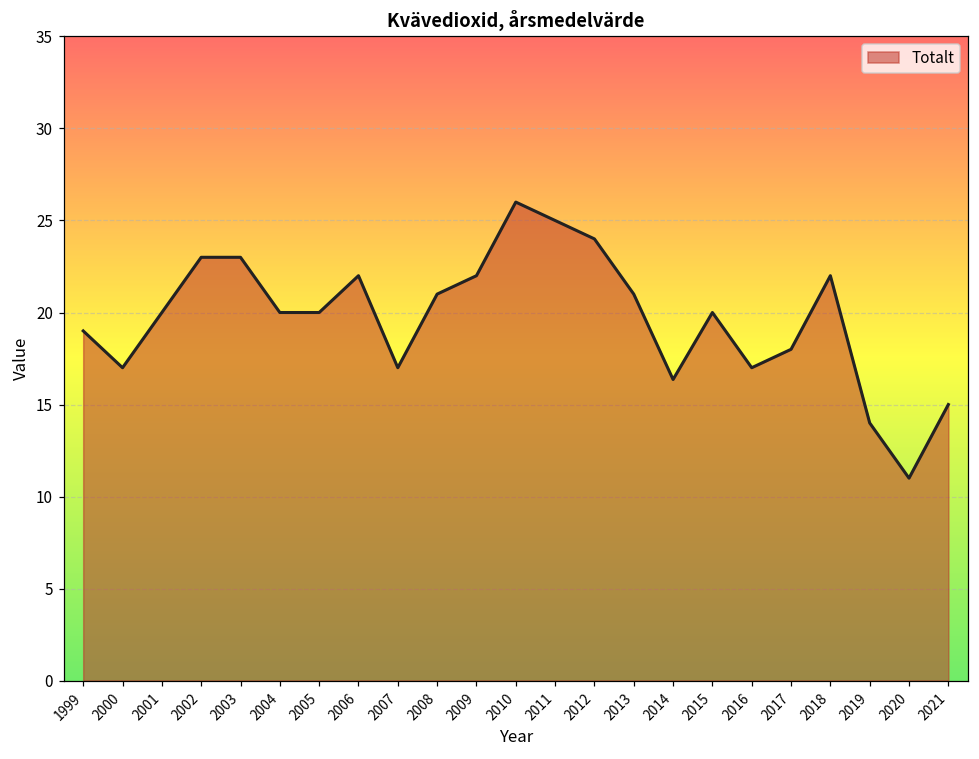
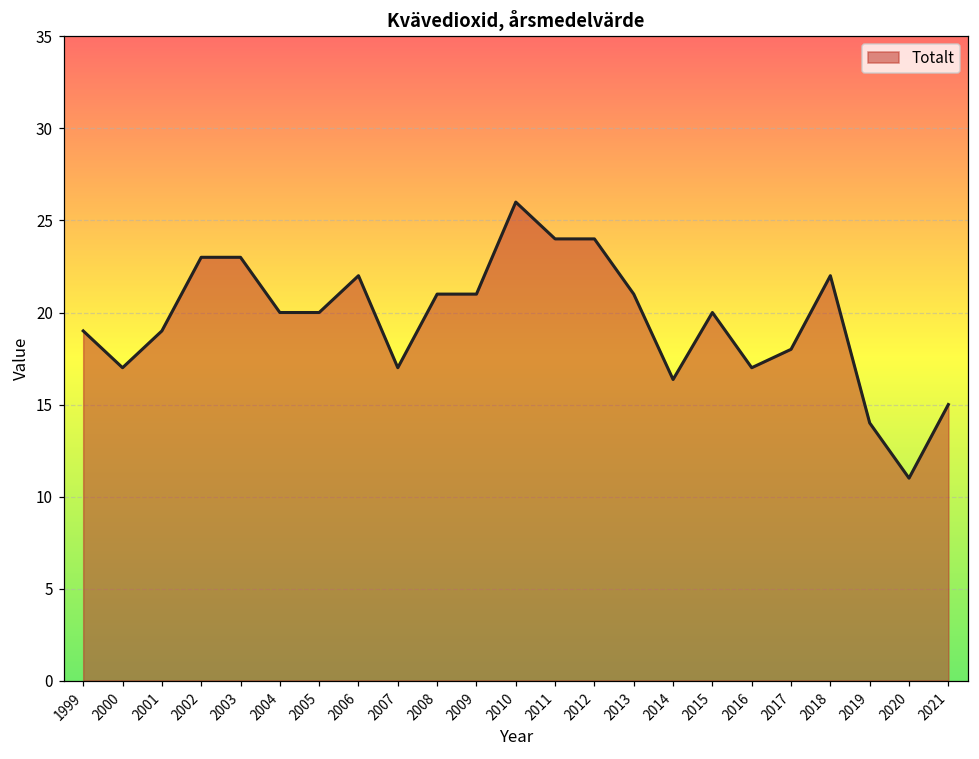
  {
    "1999": 19,
    "2000": 17,
-   "2001": 20,
+   "2001": 19,
    "2002": 23,
    "2003": 23,
    "2004": 20,
    "2005": 20,
    "2006": 22,
    "2007": 17,
    "2008": 21,
-   "2009": 22,
+   "2009": 21,
    "2010": 26,
-   "2011": 25,
+   "2011": 24,
    "2012": 24,
    "2013": 21,
    "2014": 16.4,
    "2015": 20,
    "2016": 17,
    "2017": 18,
    "2018": 22,
    "2019": 14,
    "2020": 11,
    "2021": 15
  }
